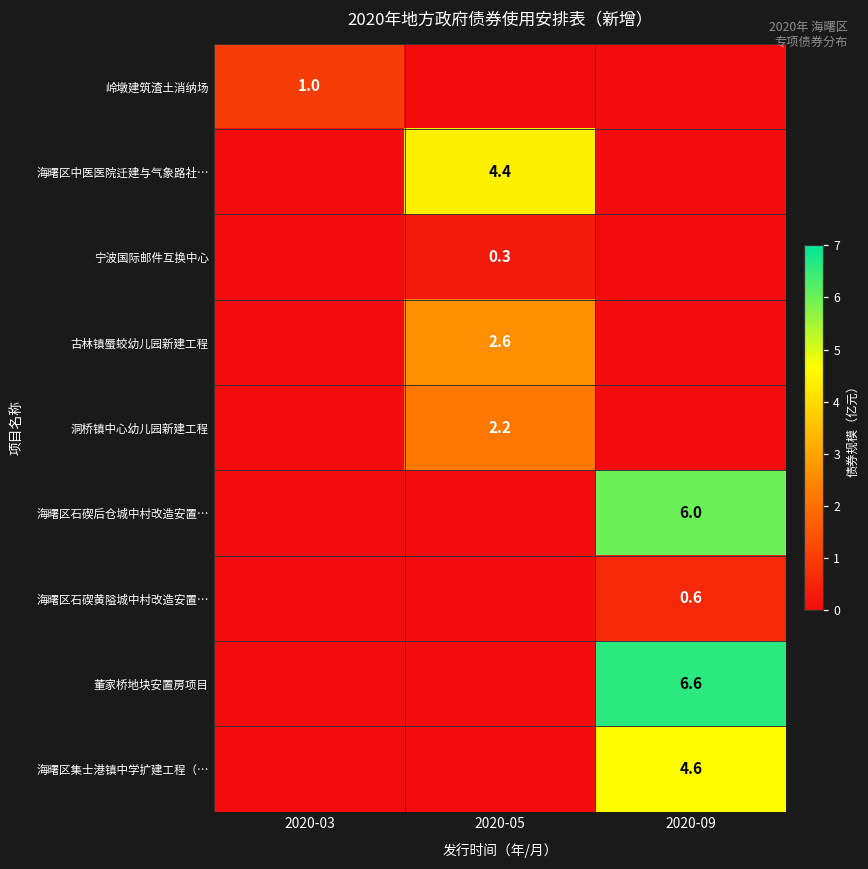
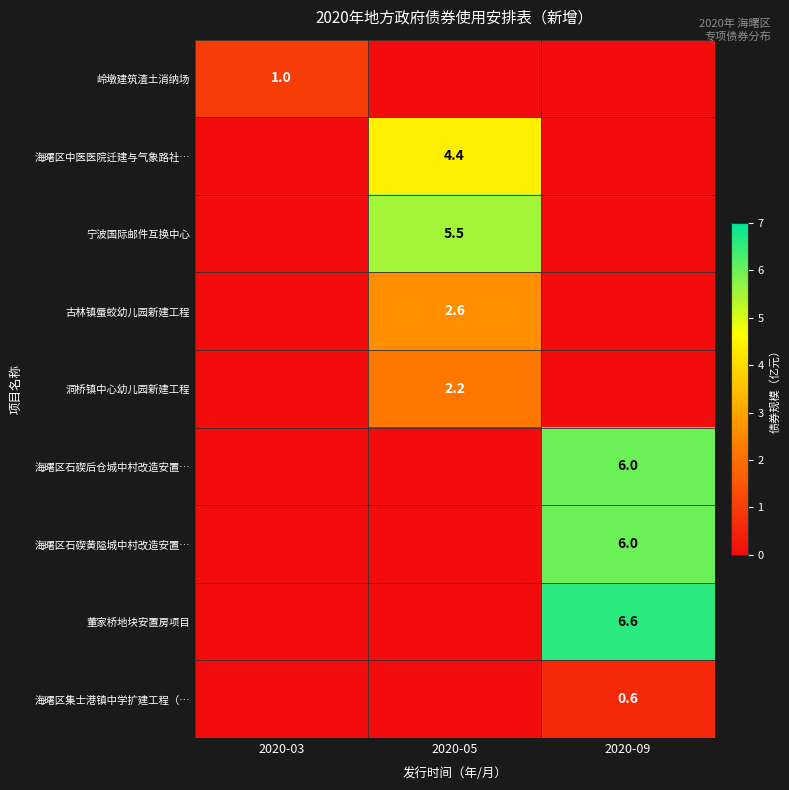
  {
    "岭墩建筑渣土消纳场": {
      "2020-03": 1.0
    },
    "海曙区中医医院迁建与气象路社…": {
      "2020-05": 4.4
    },
    "宁波国际邮件互换中心": {
-     "2020-05": 0.3
+     "2020-05": 5.5
    },
    "古林镇蜃蛟幼儿园新建工程": {
      "2020-05": 2.6
    },
    "洞桥镇中心幼儿园新建工程": {
      "2020-05": 2.2
    },
    "海曙区石碶后仓城中村改造安置…": {
      "2020-09": 6.0
    },
    "海曙区石碶黄隘城中村改造安置…": {
-     "2020-09": 0.6
+     "2020-09": 6.0
    },
    "董家桥地块安置房项目": {
      "2020-09": 6.6
    },
    "海曙区集士港镇中学扩建工程（…": {
-     "2020-09": 4.6
+     "2020-09": 0.6
    }
  }
